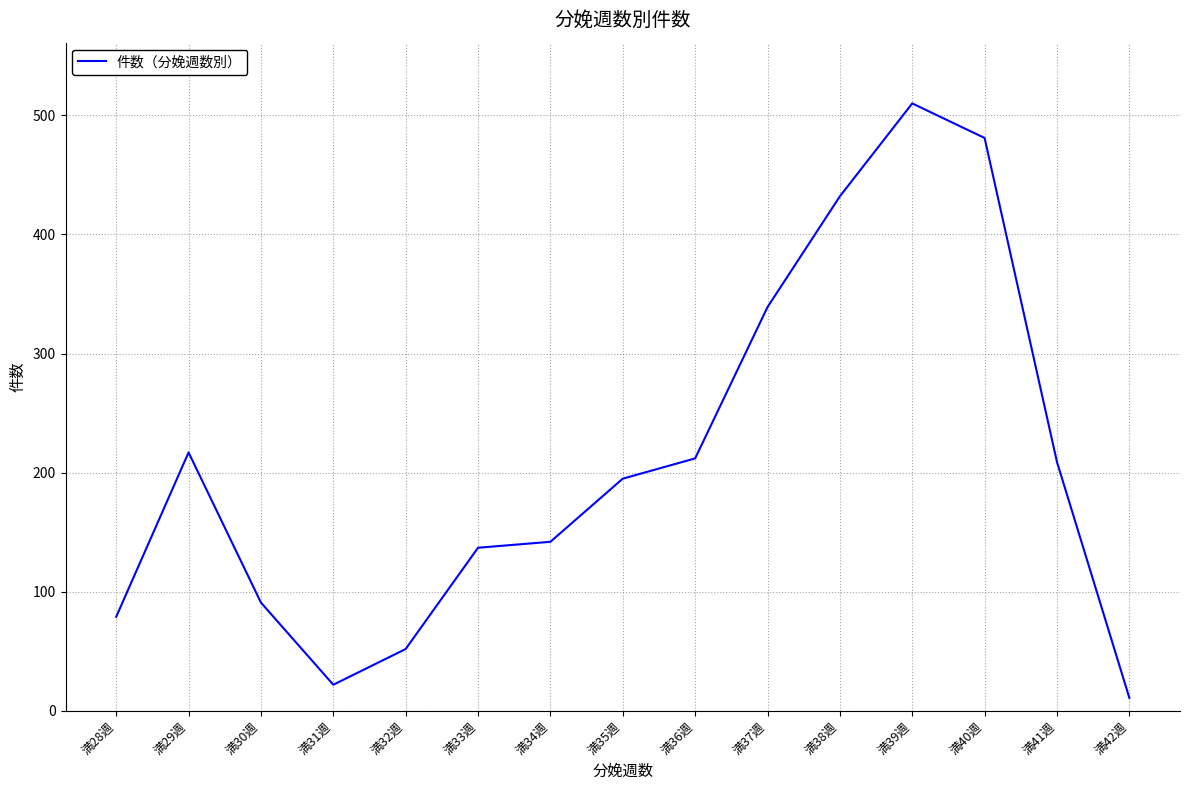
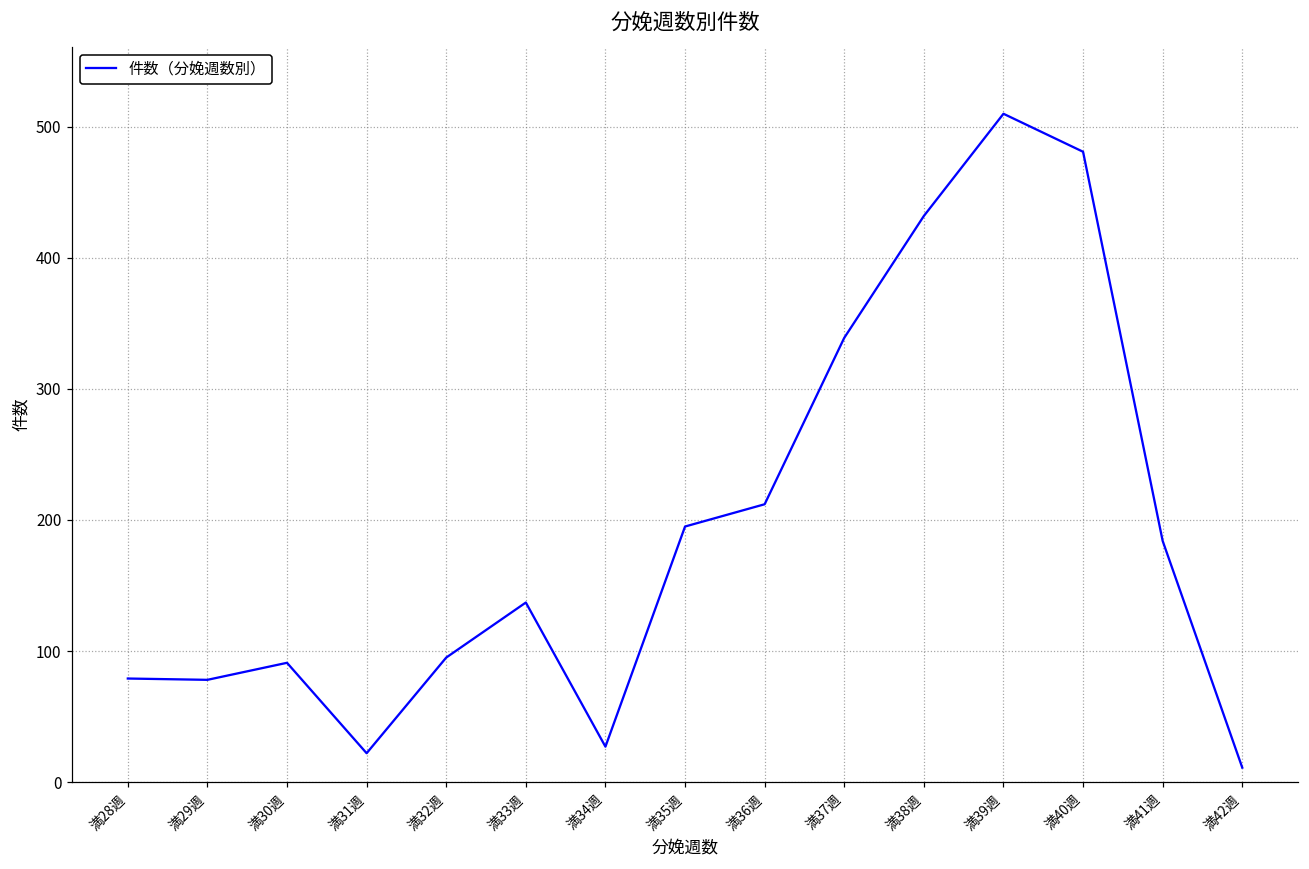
  {
    "満28週": 79,
-   "満29週": 217,
+   "満29週": 78,
    "満30週": 91,
    "満31週": 22,
-   "満32週": 52,
+   "満32週": 95,
    "満33週": 137,
-   "満34週": 142,
+   "満34週": 27,
    "満35週": 195,
    "満36週": 212,
    "満37週": 339,
    "満38週": 432,
    "満39週": 510,
    "満40週": 481,
-   "満41週": 209,
+   "満41週": 184,
    "満42週": 11
  }
